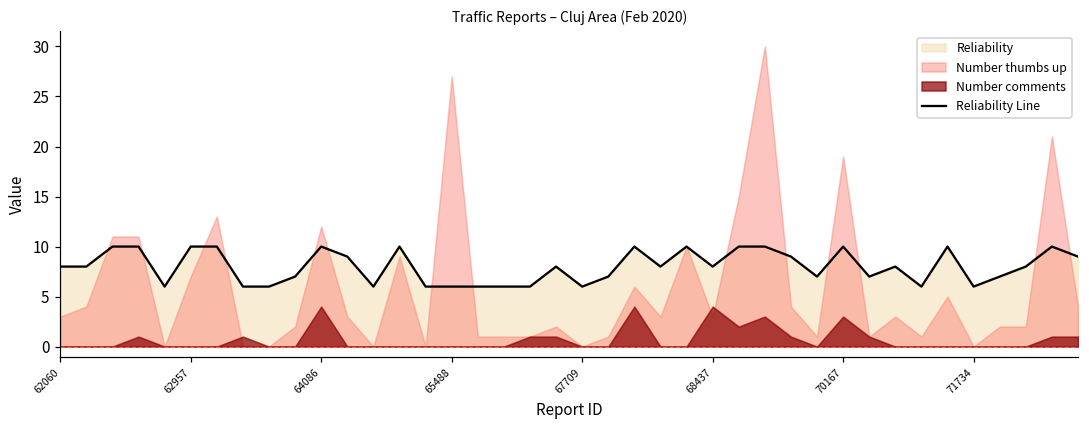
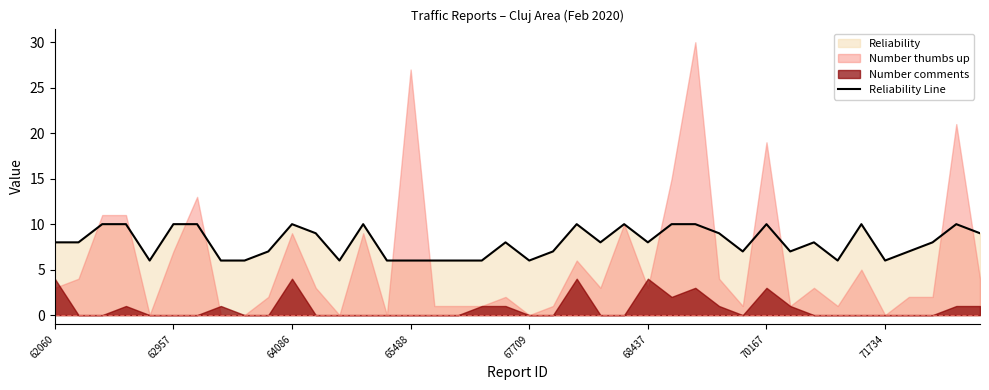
  {
    "Reliability": {
      "62060": 8,
      "62957": 10,
      "64086": 10,
      "65488": 6,
      "67709": 6,
      "68437": 8,
      "70167": 10,
      "71734": 6
    },
    "Number thumbs up": {
      "62060": 3,
      "62957": 7,
-     "64086": 12,
+     "64086": 9,
      "65488": 27,
      "68437": 3,
      "70167": 19
    },
    "Number comments": {
-     "62060": 0,
+     "62060": 4,
      "62957": 0,
      "64086": 4,
      "65488": 0,
      "68437": 4,
      "70167": 3
    }
  }
